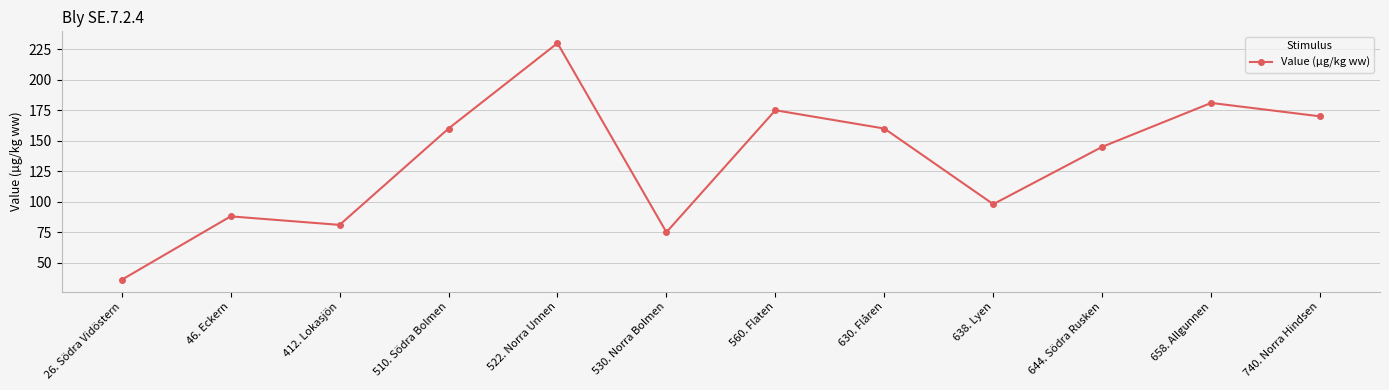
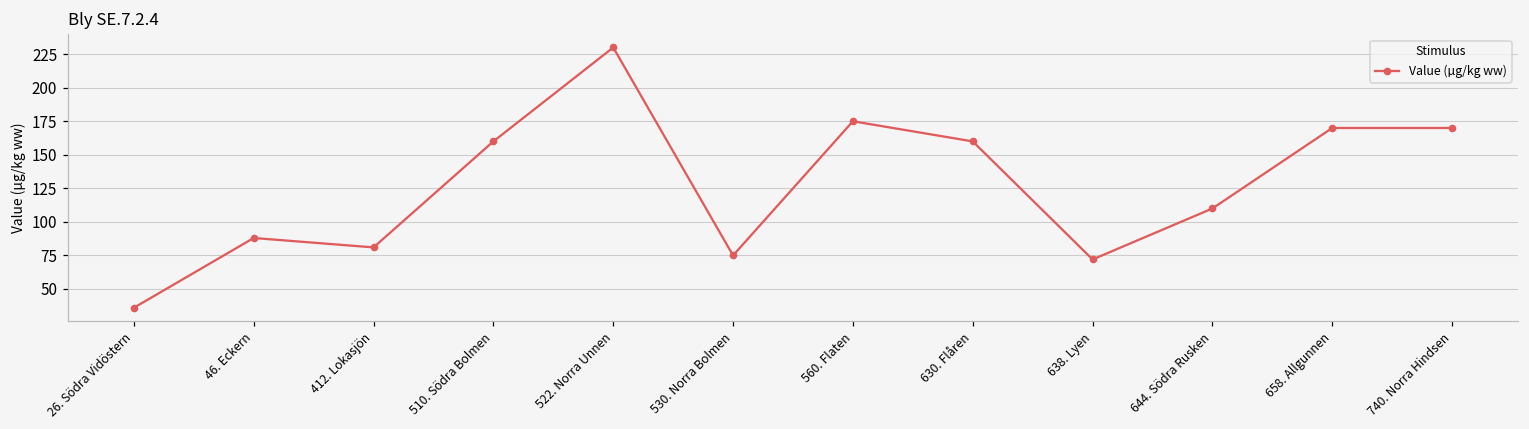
  {
    "26. Södra Vidöstern": 36,
    "46. Eckern": 88,
    "412. Lokasjön": 81,
    "510. Södra Bolmen": 160,
    "522. Norra Unnen": 230,
    "530. Norra Bolmen": 75,
    "560. Flaten": 175,
    "630. Flåren": 160,
-   "638. Lyen": 98,
-   "644. Södra Rusken": 145,
-   "658. Allgunnen": 181,
+   "638. Lyen": 72,
+   "644. Södra Rusken": 110,
+   "658. Allgunnen": 170,
    "740. Norra Hindsen": 170
  }
